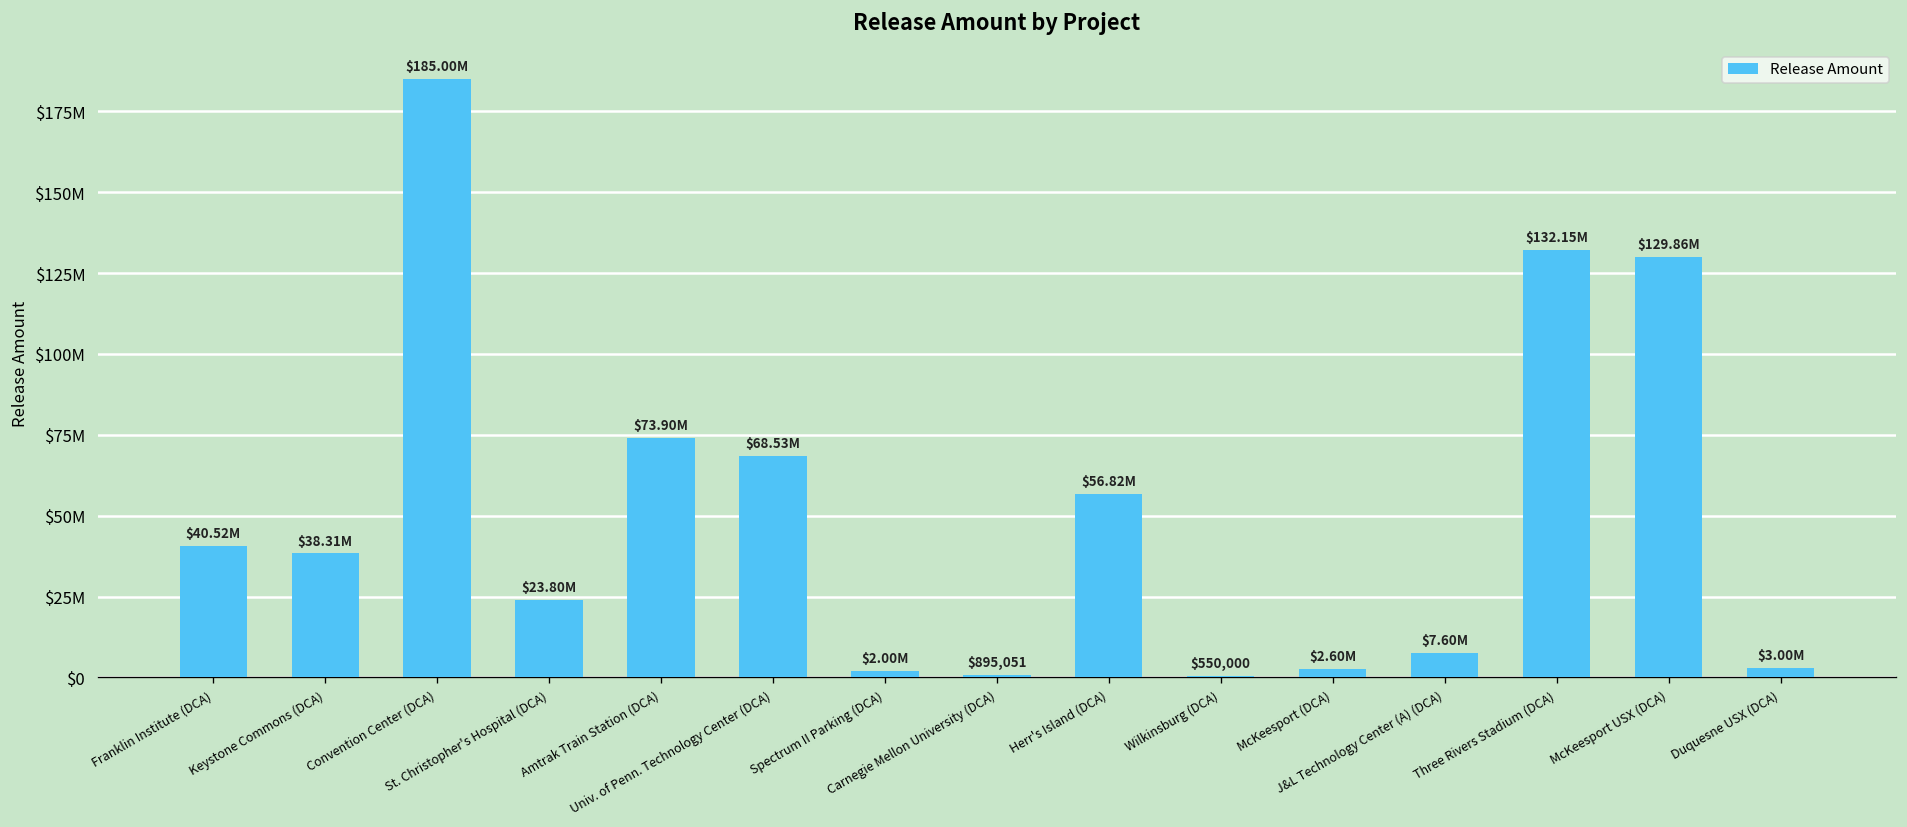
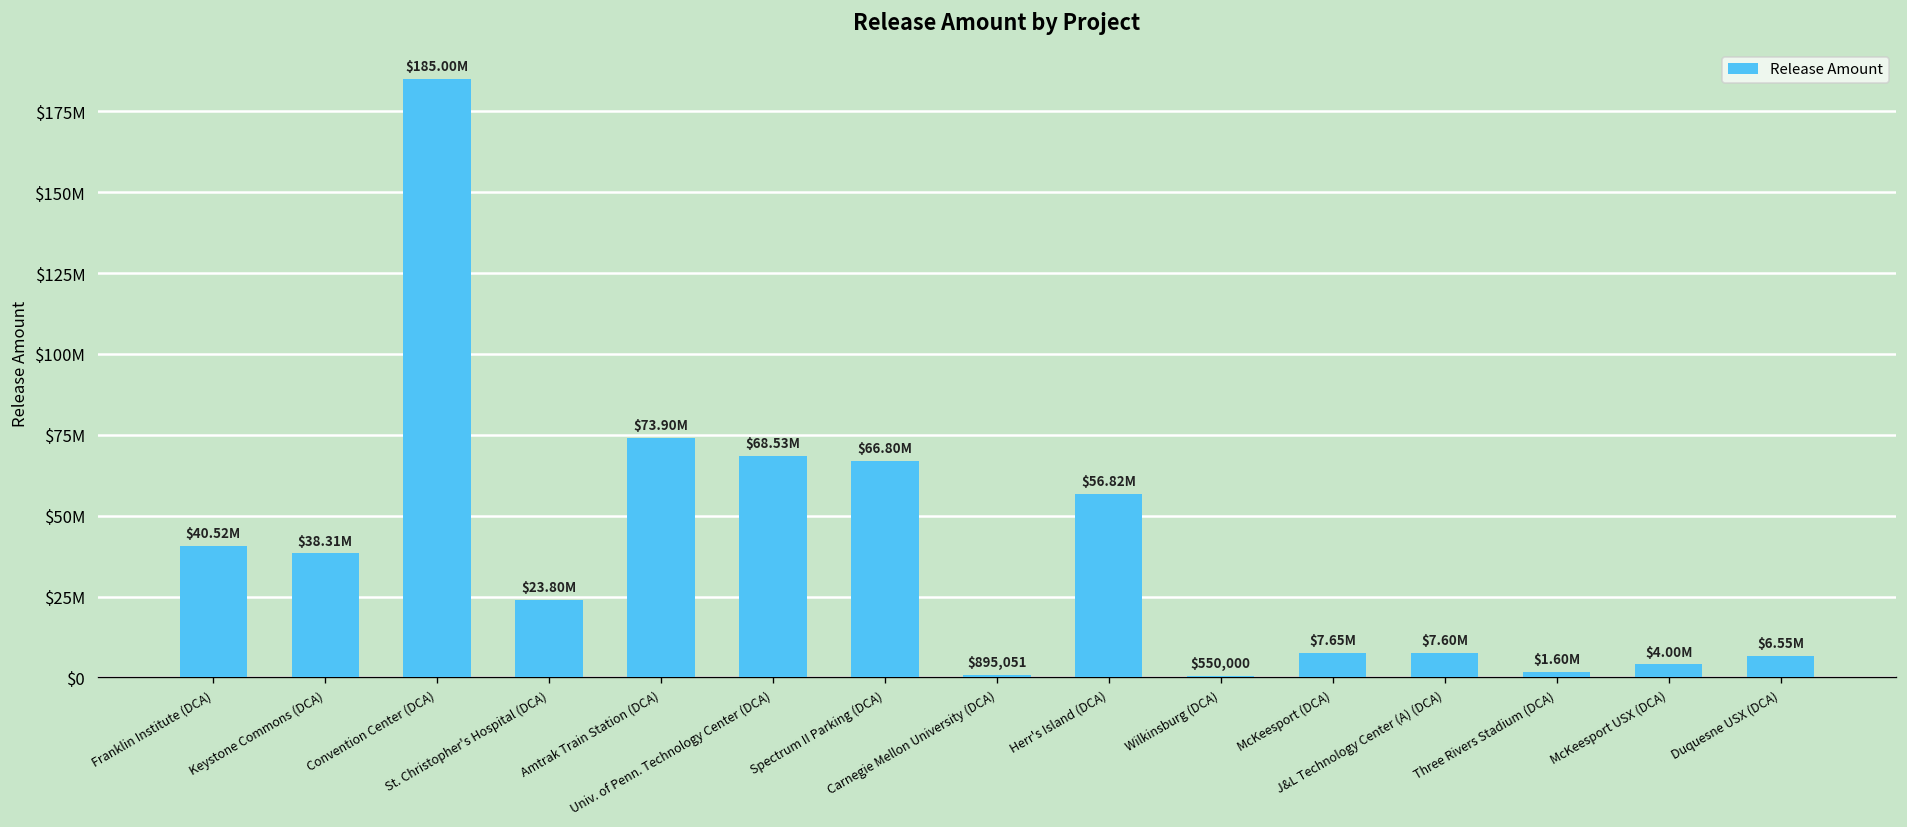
  {
    "Franklin Institute (DCA)": "$40.52M",
    "Keystone Commons (DCA)": "$38.31M",
    "Convention Center (DCA)": "$185.00M",
    "St. Christopher's Hospital (DCA)": "$23.80M",
    "Amtrak Train Station (DCA)": "$73.90M",
    "Univ. of Penn. Technology Center (DCA)": "$68.53M",
-   "Spectrum II Parking (DCA)": "$2.00M",
+   "Spectrum II Parking (DCA)": "$66.80M",
    "Carnegie Mellon University (DCA)": "$895,051",
    "Herr's Island (DCA)": "$56.82M",
    "Wilkinsburg (DCA)": "$550,000",
-   "McKeesport (DCA)": "$2.60M",
+   "McKeesport (DCA)": "$7.65M",
    "J&L Technology Center (A) (DCA)": "$7.60M",
-   "Three Rivers Stadium (DCA)": "$132.15M",
-   "McKeesport USX (DCA)": "$129.86M",
-   "Duquesne USX (DCA)": "$3.00M"
+   "Three Rivers Stadium (DCA)": "$1.60M",
+   "McKeesport USX (DCA)": "$4.00M",
+   "Duquesne USX (DCA)": "$6.55M"
  }
